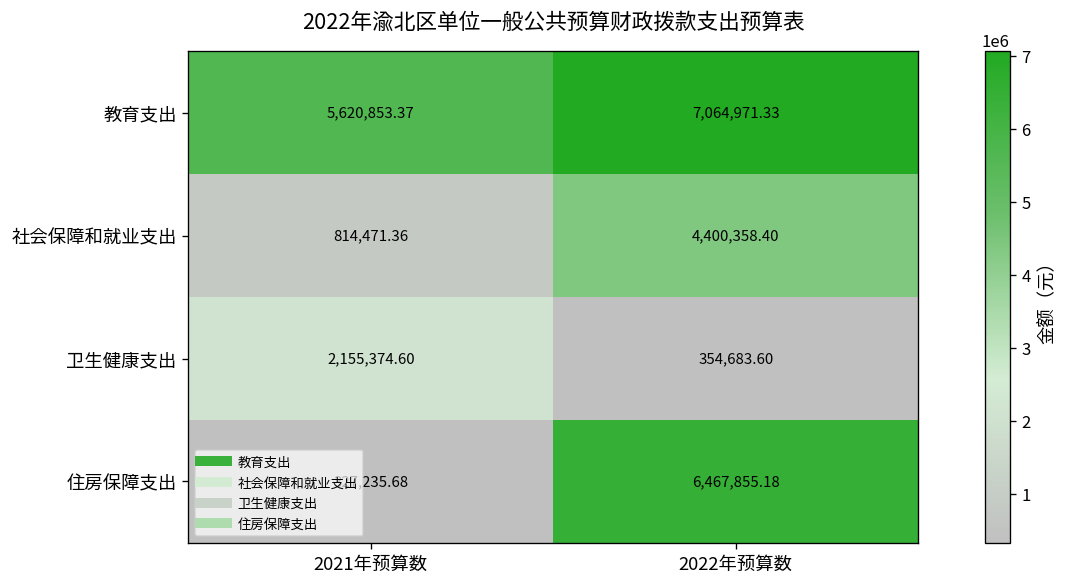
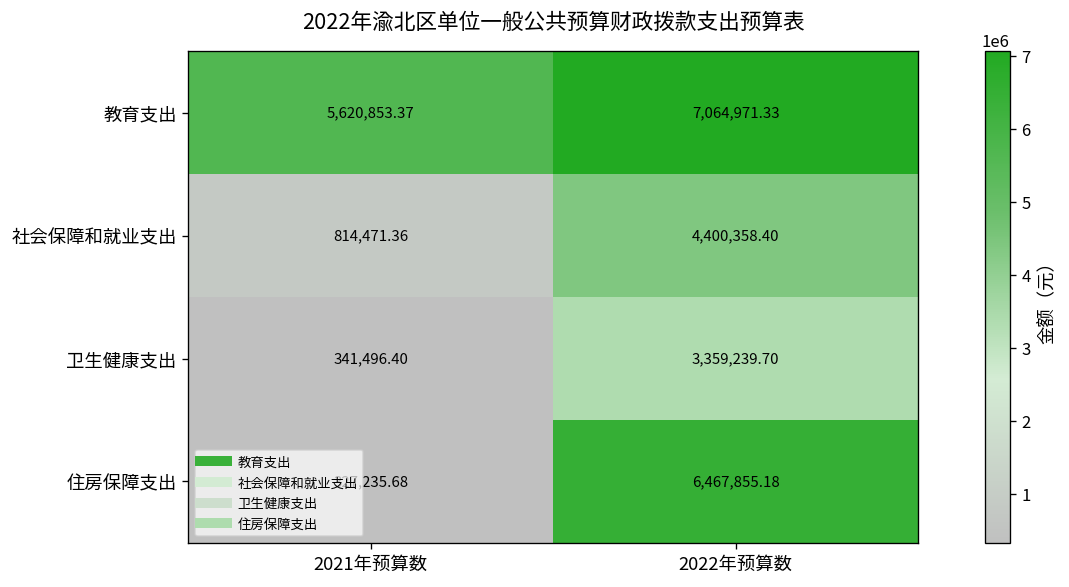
  {
    "教育支出": {
      "2021年预算数": "5,620,853.37",
      "2022年预算数": "7,064,971.33"
    },
    "社会保障和就业支出": {
      "2021年预算数": "814,471.36",
      "2022年预算数": "4,400,358.40"
    },
    "卫生健康支出": {
-     "2021年预算数": "2,155,374.60",
-     "2022年预算数": "354,683.60"
+     "2021年预算数": "341,496.40",
+     "2022年预算数": "3,359,239.70"
    },
    "住房保障支出": {
      "2022年预算数": "6,467,855.18"
    }
  }
